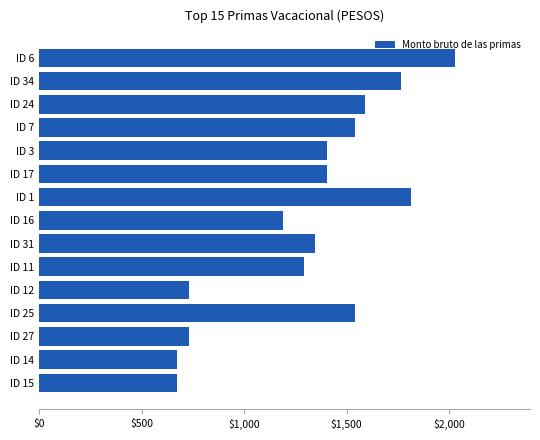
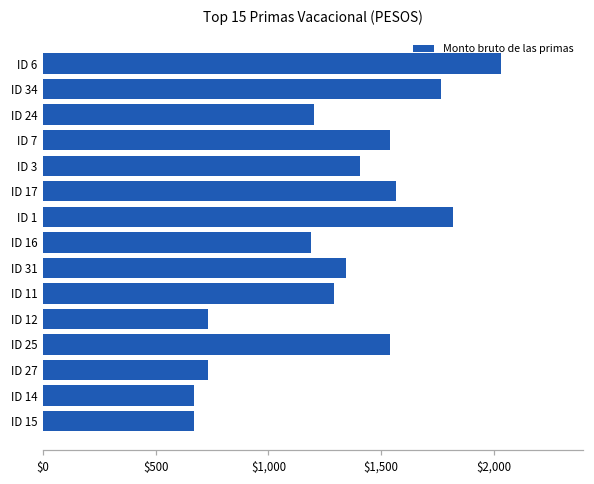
  {
    "ID 6": "$2,030",
    "ID 34": "$1,770",
-   "ID 24": "$1,590",
+   "ID 24": "$1,200",
    "ID 7": "$1,540",
    "ID 3": "$1,410",
-   "ID 17": "$1,410",
+   "ID 17": "$1,570",
    "ID 1": "$1,820",
    "ID 16": "$1,190",
    "ID 31": "$1,350",
    "ID 11": "$1,290",
    "ID 12": "$730",
    "ID 25": "$1,540",
    "ID 27": "$730",
    "ID 14": "$670",
    "ID 15": "$670"
  }
